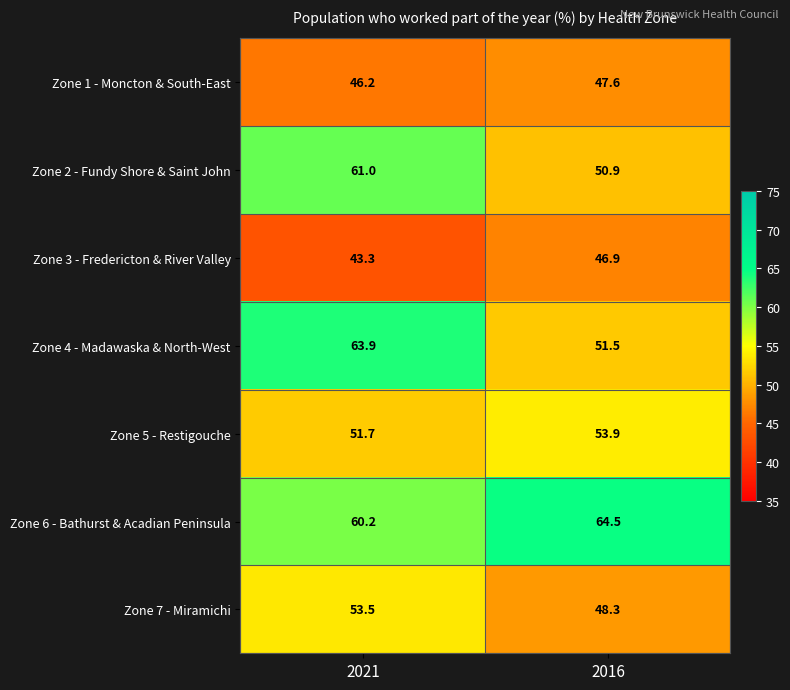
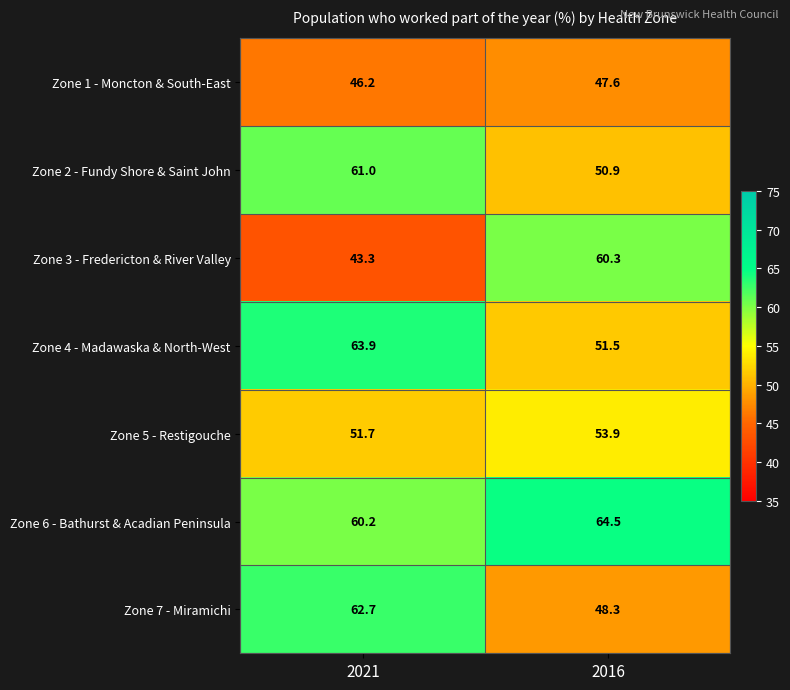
  {
    "Zone 1 - Moncton & South-East": {
      "2021": 46.2,
      "2016": 47.6
    },
    "Zone 2 - Fundy Shore & Saint John": {
      "2021": 61.0,
      "2016": 50.9
    },
    "Zone 3 - Fredericton & River Valley": {
      "2021": 43.3,
-     "2016": 46.9
+     "2016": 60.3
    },
    "Zone 4 - Madawaska & North-West": {
      "2021": 63.9,
      "2016": 51.5
    },
    "Zone 5 - Restigouche": {
      "2021": 51.7,
      "2016": 53.9
    },
    "Zone 6 - Bathurst & Acadian Peninsula": {
      "2021": 60.2,
      "2016": 64.5
    },
    "Zone 7 - Miramichi": {
-     "2021": 53.5,
+     "2021": 62.7,
      "2016": 48.3
    }
  }
